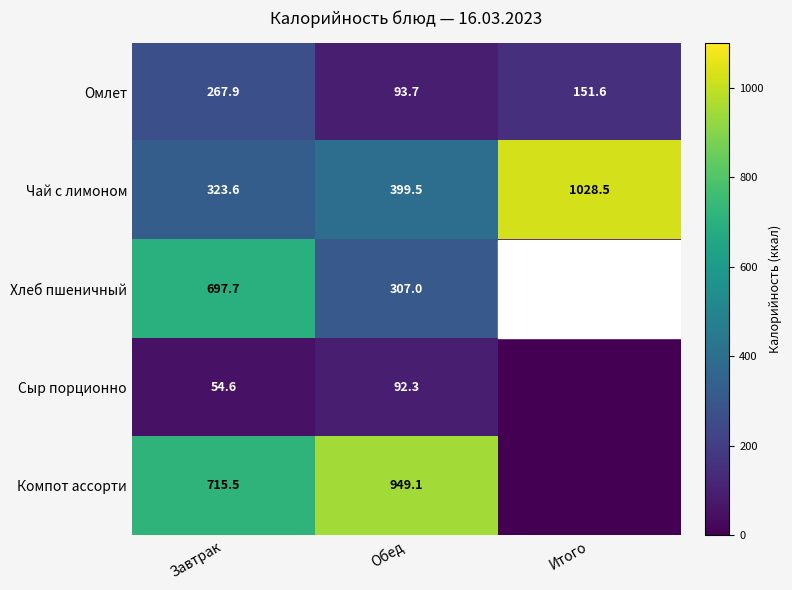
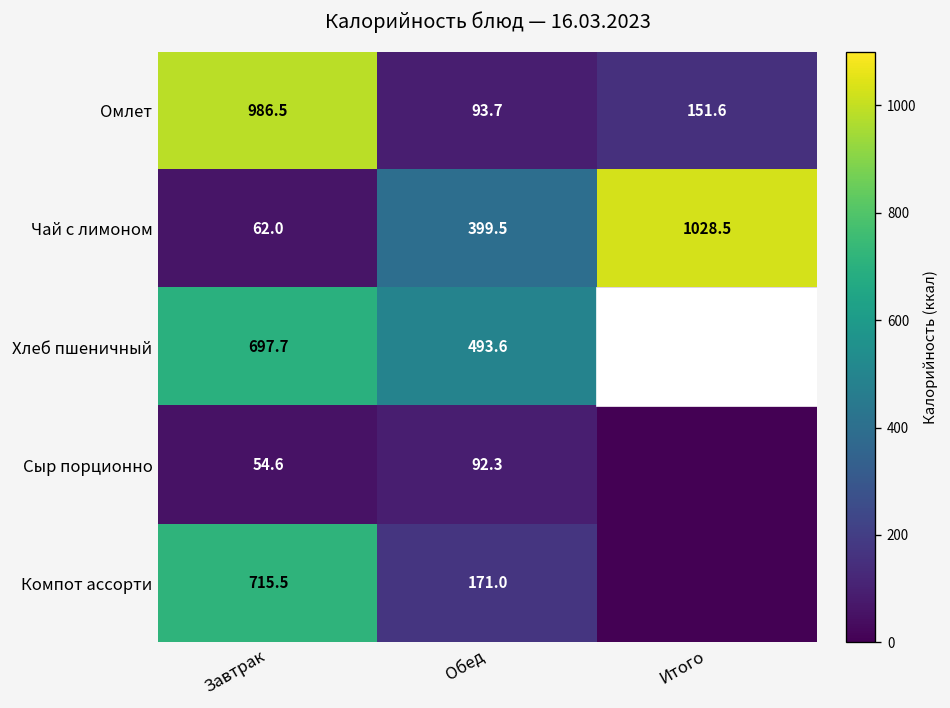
  {
    "Омлет": {
-     "Завтрак": 267.9,
+     "Завтрак": 986.5,
      "Обед": 93.7,
      "Итого": 151.6
    },
    "Чай с лимоном": {
-     "Завтрак": 323.6,
+     "Завтрак": 62.0,
      "Обед": 399.5,
      "Итого": 1028.5
    },
    "Хлеб пшеничный": {
      "Завтрак": 697.7,
-     "Обед": 307.0
+     "Обед": 493.6
    },
    "Сыр порционно": {
      "Завтрак": 54.6,
      "Обед": 92.3
    },
    "Компот ассорти": {
      "Завтрак": 715.5,
-     "Обед": 949.1
+     "Обед": 171.0
    }
  }
